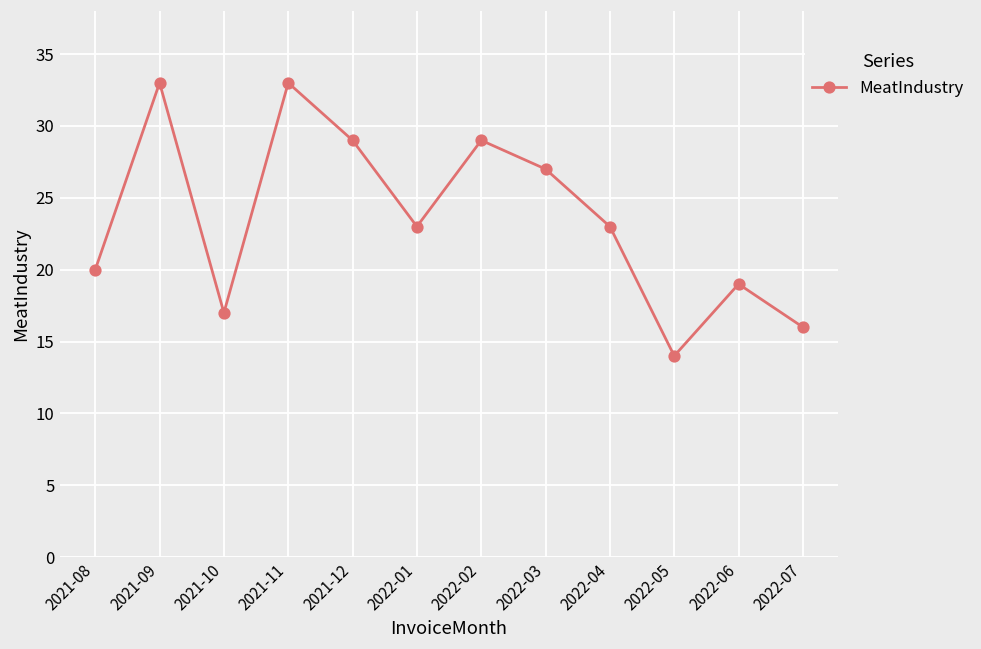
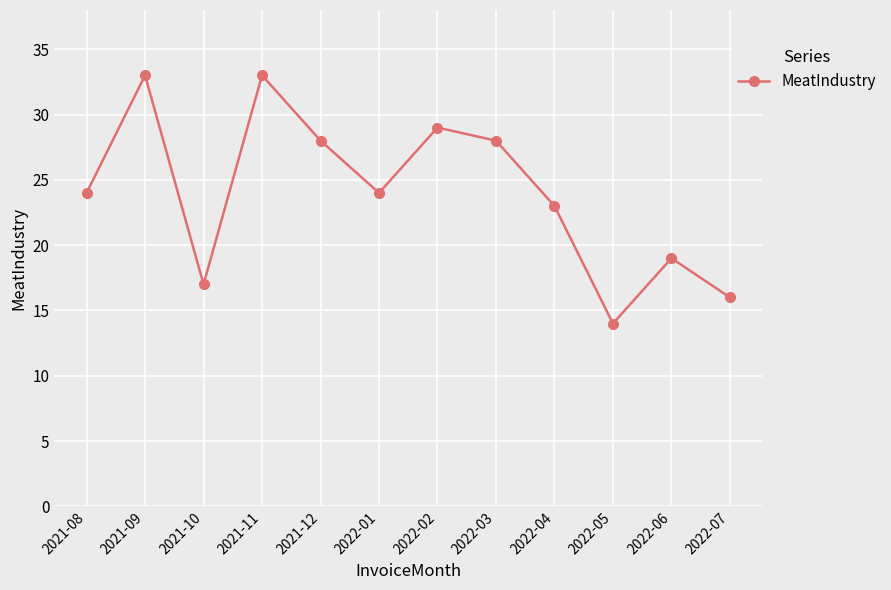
  {
-   "2021-08": 20,
+   "2021-08": 24,
    "2021-09": 33,
    "2021-10": 17,
    "2021-11": 33,
-   "2021-12": 29,
-   "2022-01": 23,
+   "2021-12": 28,
+   "2022-01": 24,
    "2022-02": 29,
-   "2022-03": 27,
+   "2022-03": 28,
    "2022-04": 23,
    "2022-05": 14,
    "2022-06": 19,
    "2022-07": 16
  }
